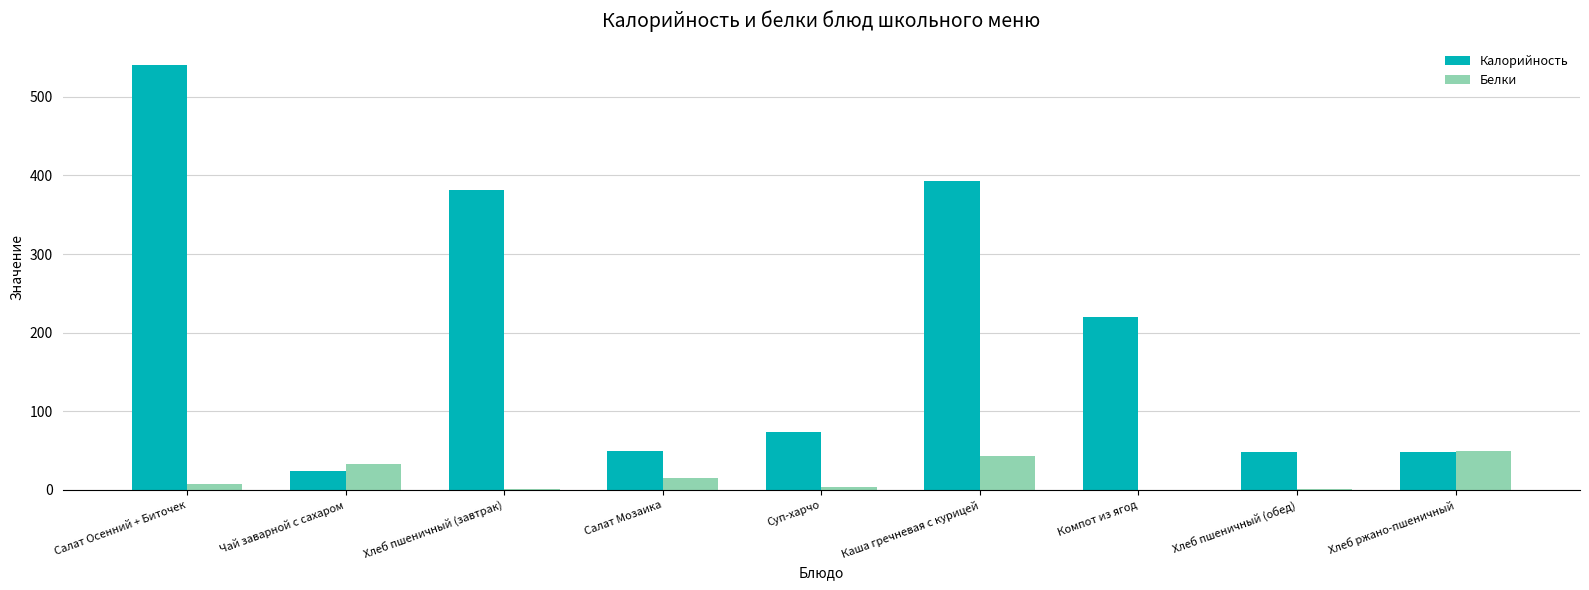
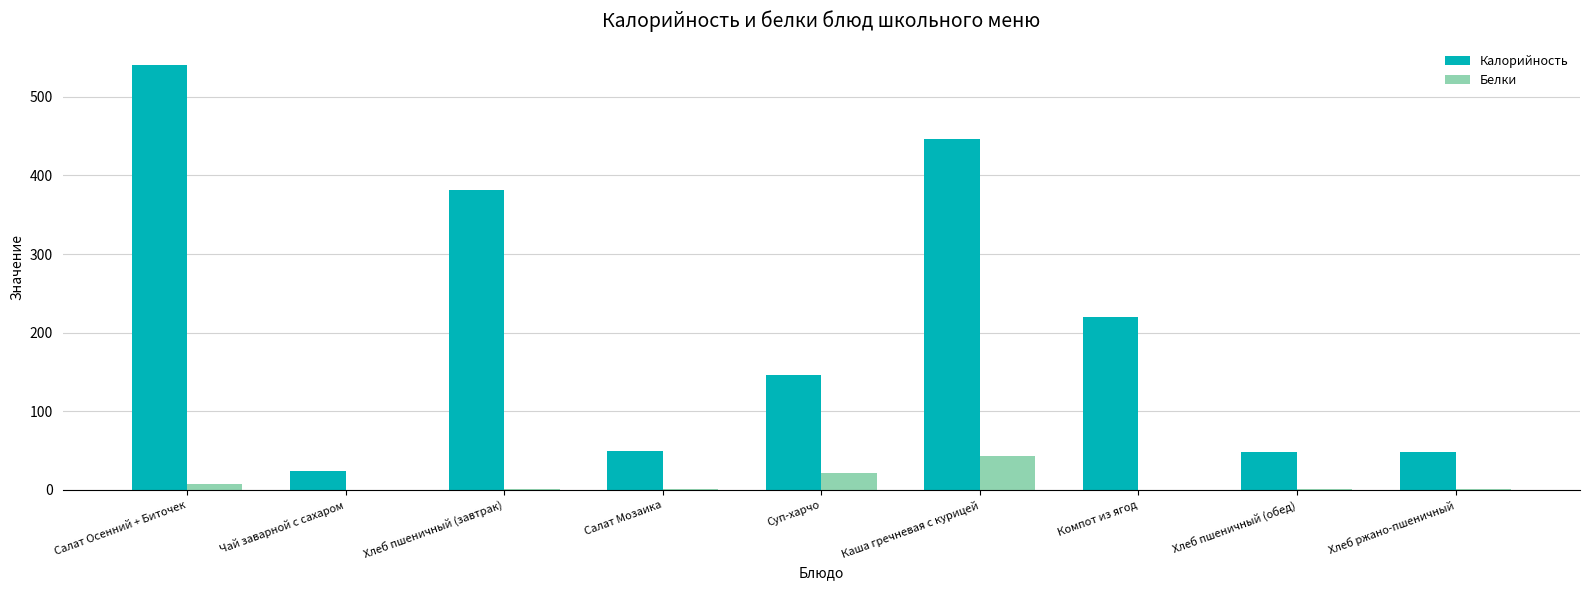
  {
    "Калорийность": {
      "Салат Осенний + Биточек": 540,
      "Чай заварной с сахаром": 20,
      "Хлеб пшеничный (завтрак)": 380,
      "Салат Мозаика": 50,
-     "Суп-харчо": 70,
-     "Каша гречневая с курицей": 390,
+     "Суп-харчо": 150,
+     "Каша гречневая с курицей": 450,
      "Компот из ягод": 220,
      "Хлеб пшеничный (обед)": 50,
      "Хлеб ржано-пшеничный": 50
    },
    "Белки": {
      "Салат Осенний + Биточек": 10,
-     "Чай заварной с сахаром": 30,
-     "Салат Мозаика": 20,
-     "Суп-харчо": 0,
+     "Чай заварной с сахаром": 0,
+     "Салат Мозаика": 0,
+     "Суп-харчо": 20,
      "Каша гречневая с курицей": 40,
-     "Хлеб ржано-пшеничный": 50
+     "Хлеб ржано-пшеничный": 0
    }
  }
